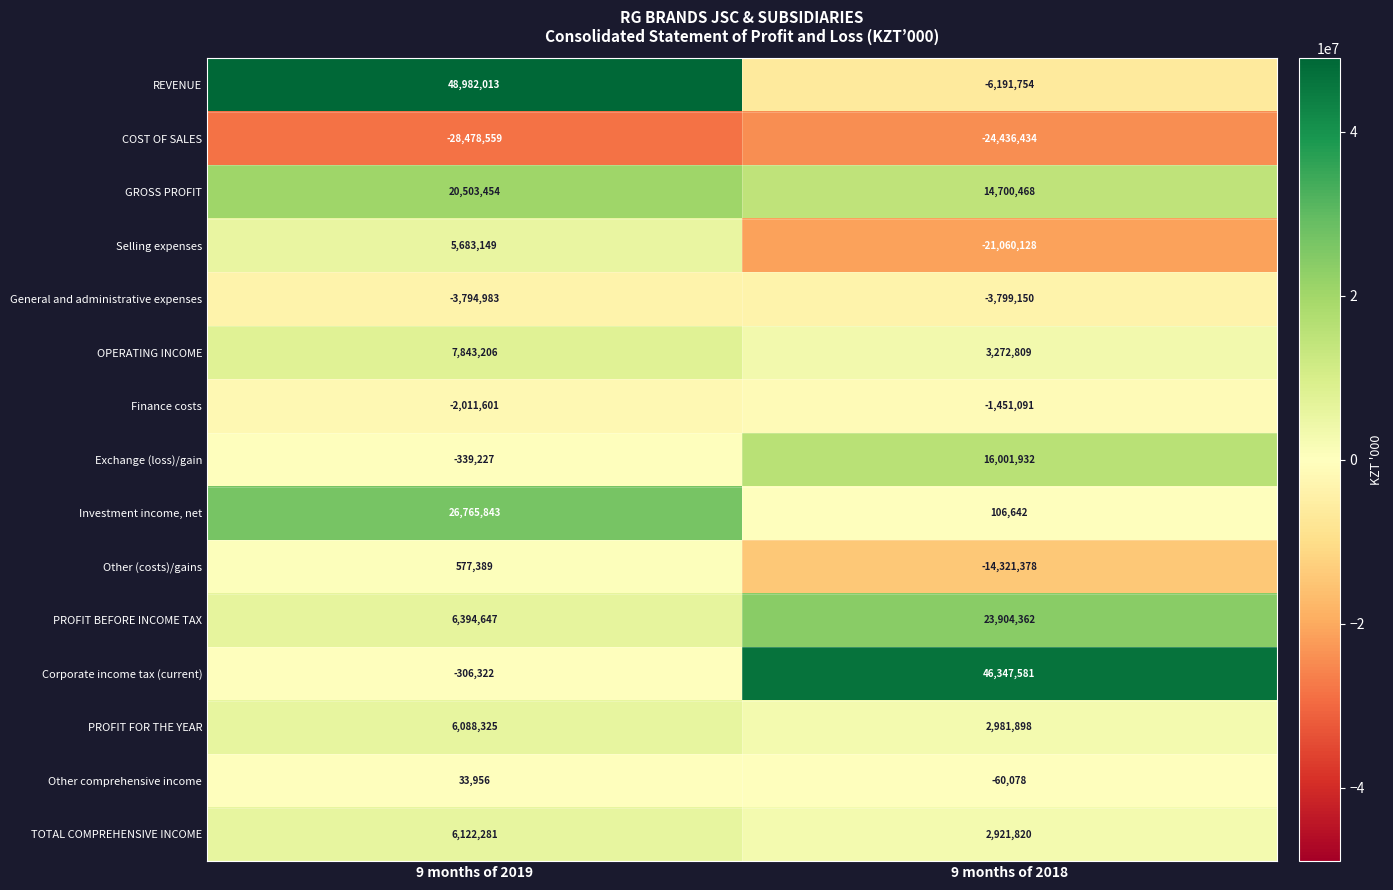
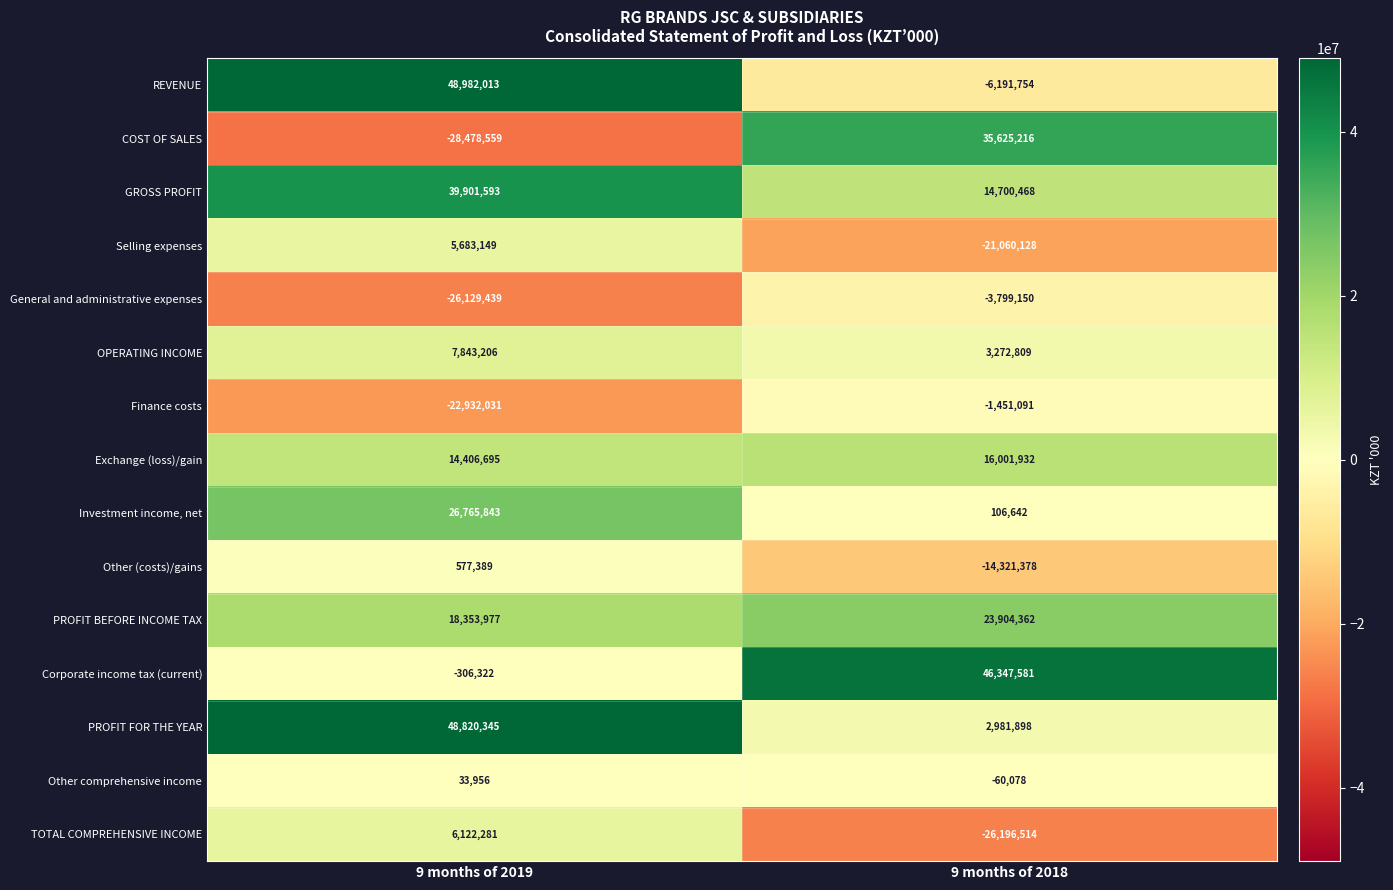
  {
    "REVENUE": {
      "9 months of 2019": "48,982,013",
      "9 months of 2018": "-6,191,754"
    },
    "COST OF SALES": {
      "9 months of 2019": "-28,478,559",
-     "9 months of 2018": "-24,436,434"
+     "9 months of 2018": "35,625,216"
    },
    "GROSS PROFIT": {
-     "9 months of 2019": "20,503,454",
+     "9 months of 2019": "39,901,593",
      "9 months of 2018": "14,700,468"
    },
    "Selling expenses": {
      "9 months of 2019": "5,683,149",
      "9 months of 2018": "-21,060,128"
    },
    "General and administrative expenses": {
-     "9 months of 2019": "-3,794,983",
+     "9 months of 2019": "-26,129,439",
      "9 months of 2018": "-3,799,150"
    },
    "OPERATING INCOME": {
      "9 months of 2019": "7,843,206",
      "9 months of 2018": "3,272,809"
    },
    "Finance costs": {
-     "9 months of 2019": "-2,011,601",
+     "9 months of 2019": "-22,932,031",
      "9 months of 2018": "-1,451,091"
    },
    "Exchange (loss)/gain": {
-     "9 months of 2019": "-339,227",
+     "9 months of 2019": "14,406,695",
      "9 months of 2018": "16,001,932"
    },
    "Investment income, net": {
      "9 months of 2019": "26,765,843",
      "9 months of 2018": "106,642"
    },
    "Other (costs)/gains": {
      "9 months of 2019": "577,389",
      "9 months of 2018": "-14,321,378"
    },
    "PROFIT BEFORE INCOME TAX": {
-     "9 months of 2019": "6,394,647",
+     "9 months of 2019": "18,353,977",
      "9 months of 2018": "23,904,362"
    },
    "Corporate income tax (current)": {
      "9 months of 2019": "-306,322",
      "9 months of 2018": "46,347,581"
    },
    "PROFIT FOR THE YEAR": {
-     "9 months of 2019": "6,088,325",
+     "9 months of 2019": "48,820,345",
      "9 months of 2018": "2,981,898"
    },
    "Other comprehensive income": {
      "9 months of 2019": "33,956",
      "9 months of 2018": "-60,078"
    },
    "TOTAL COMPREHENSIVE INCOME": {
      "9 months of 2019": "6,122,281",
-     "9 months of 2018": "2,921,820"
+     "9 months of 2018": "-26,196,514"
    }
  }
